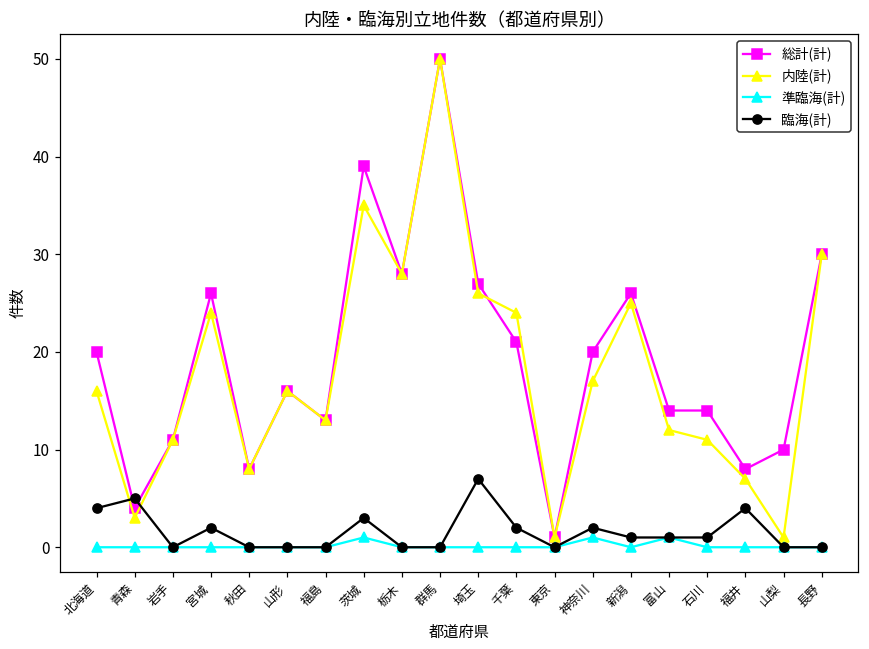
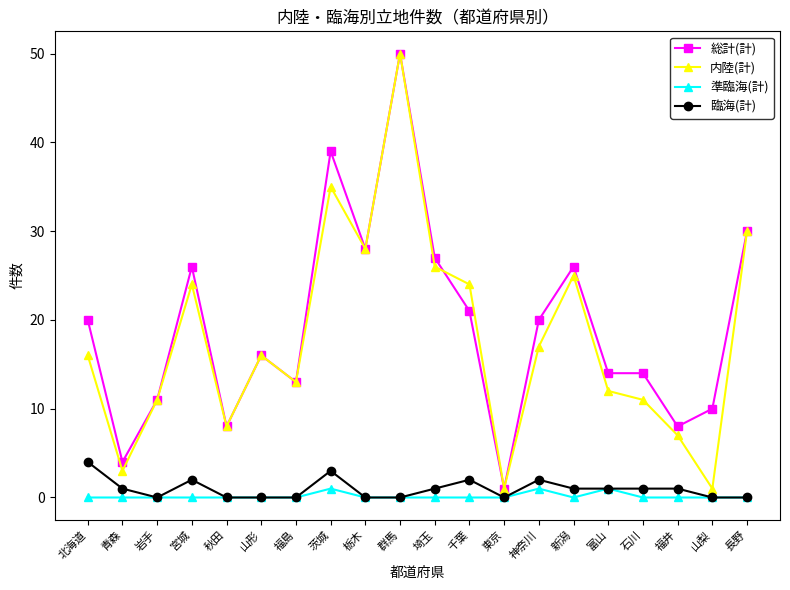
  {
    "総計(計)": {
      "北海道": 20,
      "青森": 4,
      "宮城": 26,
      "茨城": 39,
      "埼玉": 27,
      "千葉": 21,
      "神奈川": 20,
      "新潟": 26,
      "富山": 14,
      "石川": 14,
      "福井": 8,
      "山梨": 10
    },
    "内陸(計)": {
      "北海道": 16,
      "青森": 3,
      "宮城": 24,
      "茨城": 35,
      "埼玉": 26,
      "千葉": 24,
      "神奈川": 17,
      "新潟": 25,
      "富山": 12,
      "石川": 11,
      "福井": 7,
      "山梨": 1
    },
    "準臨海(計)": {
      "北海道": 0,
      "青森": 0,
      "宮城": 0,
      "茨城": 1,
      "埼玉": 0,
      "千葉": 0,
      "神奈川": 1,
      "新潟": 0,
      "石川": 0,
      "福井": 0
    },
    "臨海(計)": {
      "北海道": 4,
-     "青森": 5,
+     "青森": 1,
      "宮城": 2,
      "茨城": 3,
-     "埼玉": 7,
+     "埼玉": 1,
      "千葉": 2,
      "神奈川": 2,
      "新潟": 1,
      "石川": 1,
-     "福井": 4
+     "福井": 1
    }
  }
